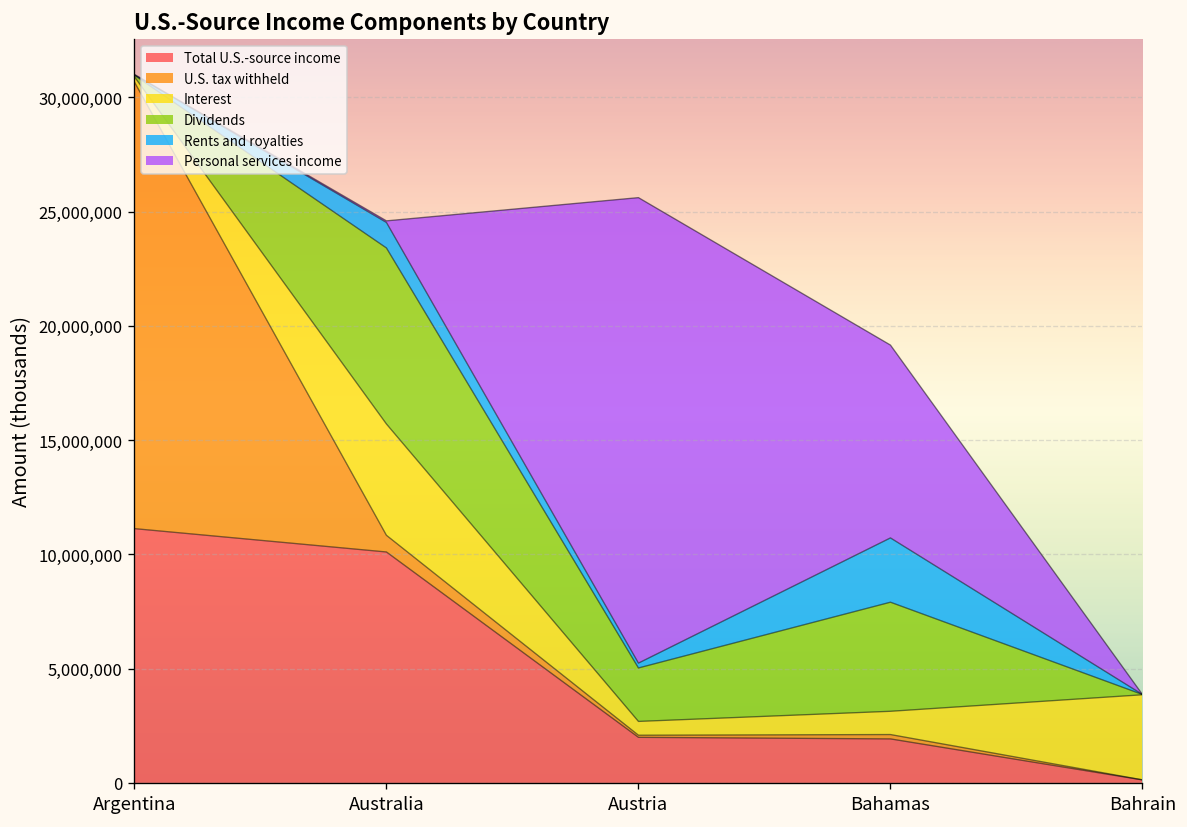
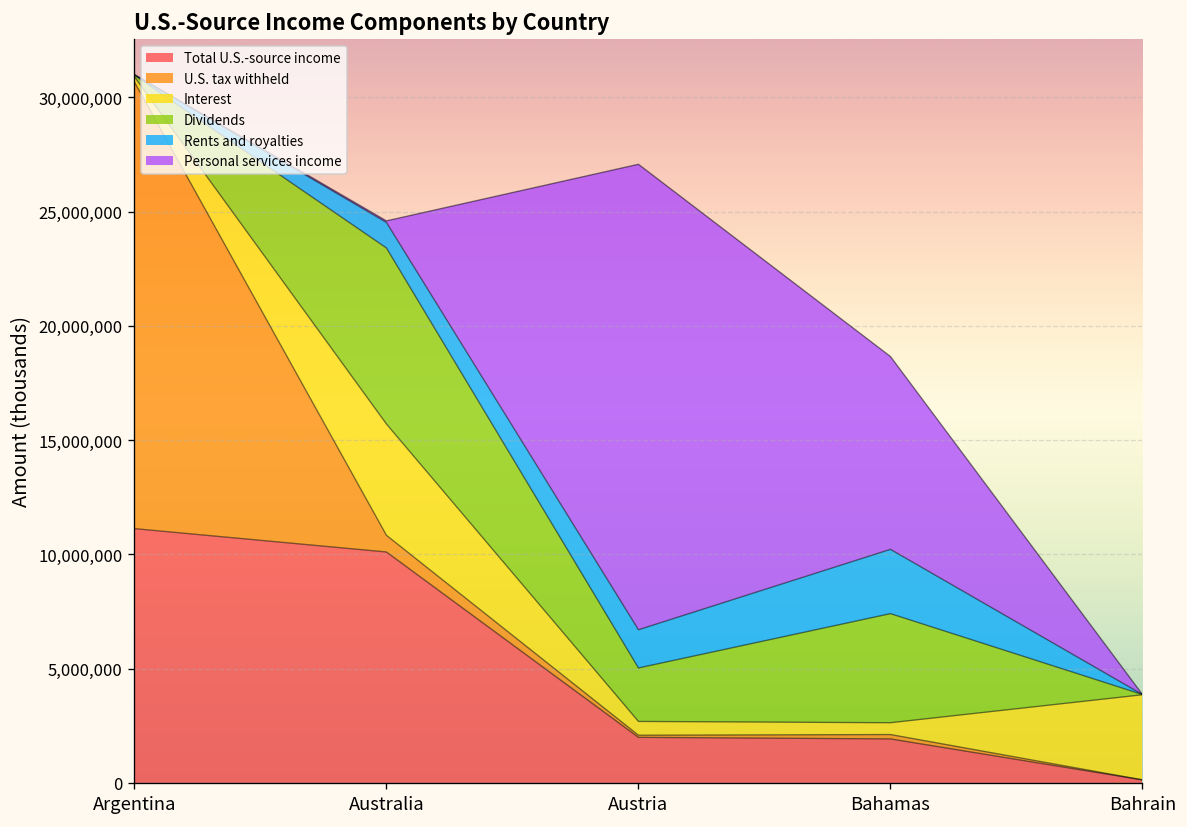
  {
    "Total U.S.-source income": {
      "Argentina": "11,100,000",
      "Australia": "10,100,000",
      "Bahamas": "1,900,000"
    },
    "U.S. tax withheld": {
      "Argentina": "19,500,000",
      "Australia": "700,000",
      "Bahamas": "200,000"
    },
    "Interest": {
      "Australia": "4,900,000",
      "Austria": "600,000",
-     "Bahamas": "1,000,000"
+     "Bahamas": "500,000"
    },
    "Dividends": {
      "Australia": "7,700,000",
      "Austria": "2,300,000",
      "Bahamas": "4,800,000"
    },
    "Rents and royalties": {
-     "Austria": "200,000",
+     "Austria": "1,700,000",
      "Bahamas": "2,800,000"
    },
    "Personal services income": {
      "Austria": "20,400,000",
      "Bahamas": "8,400,000"
    }
  }
